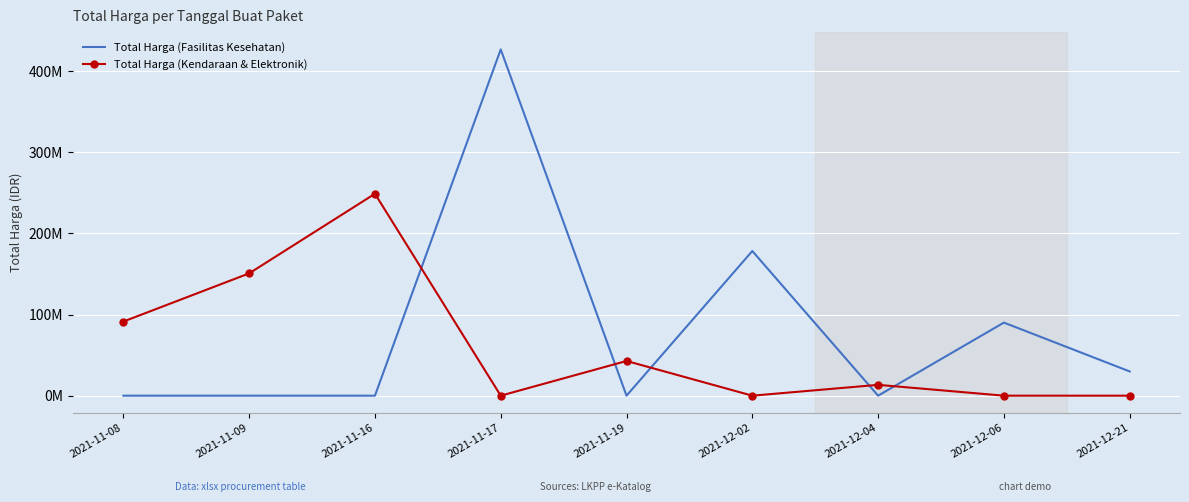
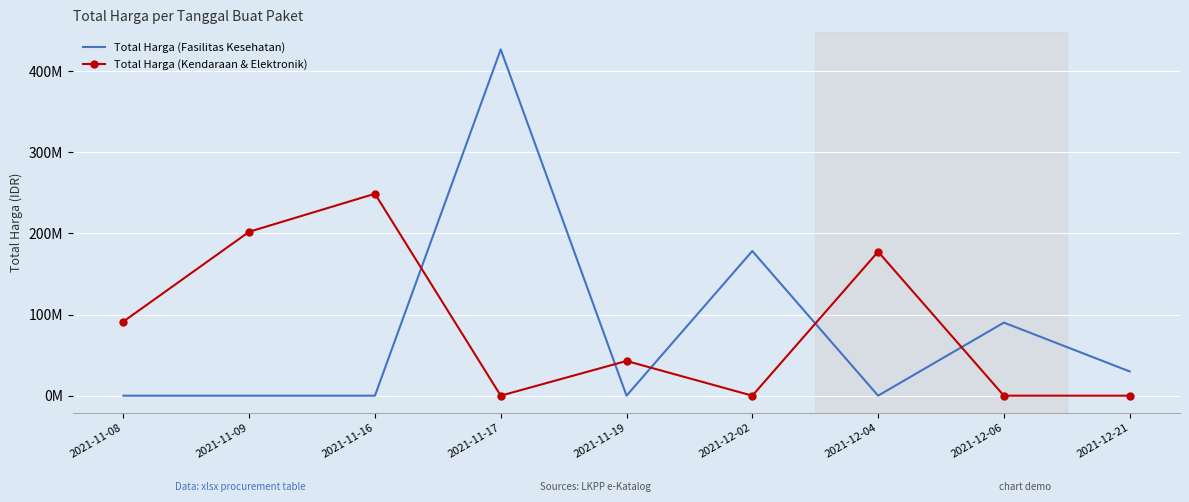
  {
    "Total Harga (Fasilitas Kesehatan)": {
      "2021-11-08": 0,
      "2021-11-09": 0,
      "2021-11-16": 0,
      "2021-11-17": 430000000,
      "2021-11-19": 0,
      "2021-12-02": 180000000,
      "2021-12-04": 0,
      "2021-12-06": 90000000,
      "2021-12-21": 30000000
    },
    "Total Harga (Kendaraan & Elektronik)": {
      "2021-11-08": 90000000,
-     "2021-11-09": 150000000,
+     "2021-11-09": 200000000,
      "2021-11-16": 250000000,
      "2021-11-17": 0,
      "2021-11-19": 40000000,
      "2021-12-02": 0,
-     "2021-12-04": 10000000,
+     "2021-12-04": 180000000,
      "2021-12-06": 0,
      "2021-12-21": 0
    }
  }
